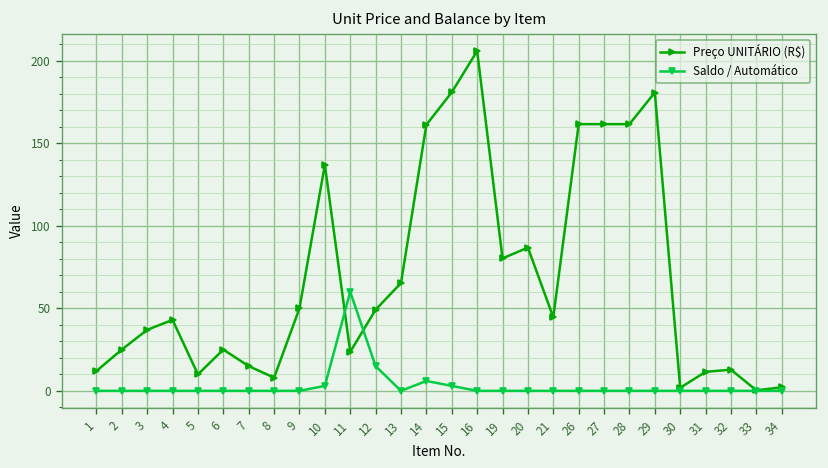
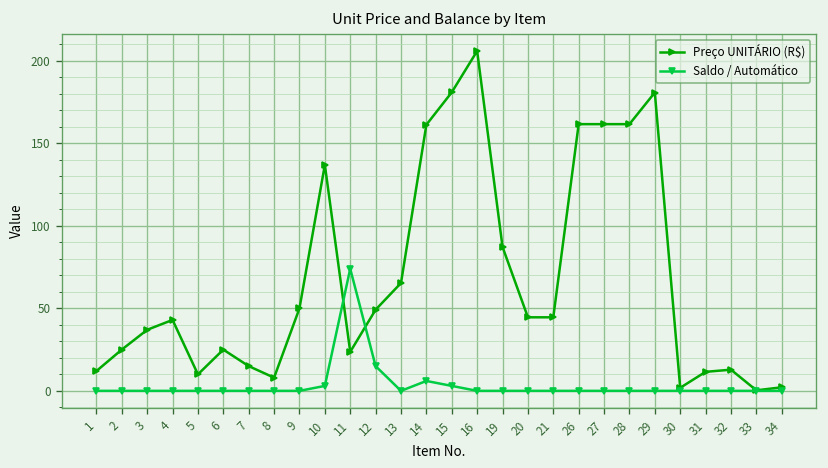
  {
    "Preço UNITÁRIO (R$)": {
      "1": 12,
      "2": 25,
      "3": 37,
      "4": 43,
      "5": 10,
      "6": 25,
      "7": 15,
      "8": 8,
      "9": 50,
      "10": 137,
      "11": 24,
      "12": 49,
      "13": 65,
      "14": 161,
      "15": 181,
      "16": 206,
-     "19": 80,
-     "20": 87,
+     "19": 87,
+     "20": 45,
      "21": 45,
      "26": 162,
      "27": 162,
      "28": 162,
      "29": 181,
      "31": 12,
      "32": 13,
      "34": 2
    },
    "Saldo / Automático": {
      "1": 0,
      "2": 0,
      "3": 0,
      "4": 0,
      "5": 0,
      "6": 0,
      "7": 0,
      "8": 0,
      "9": 0,
      "10": 3,
-     "11": 60,
+     "11": 74,
      "12": 15,
      "13": 0,
      "14": 6,
      "15": 3,
      "16": 0,
      "19": 0,
      "20": 0,
      "21": 0,
      "26": 0,
      "27": 0,
      "28": 0,
      "29": 0,
      "31": 0,
      "32": 0,
      "34": 0
    }
  }
